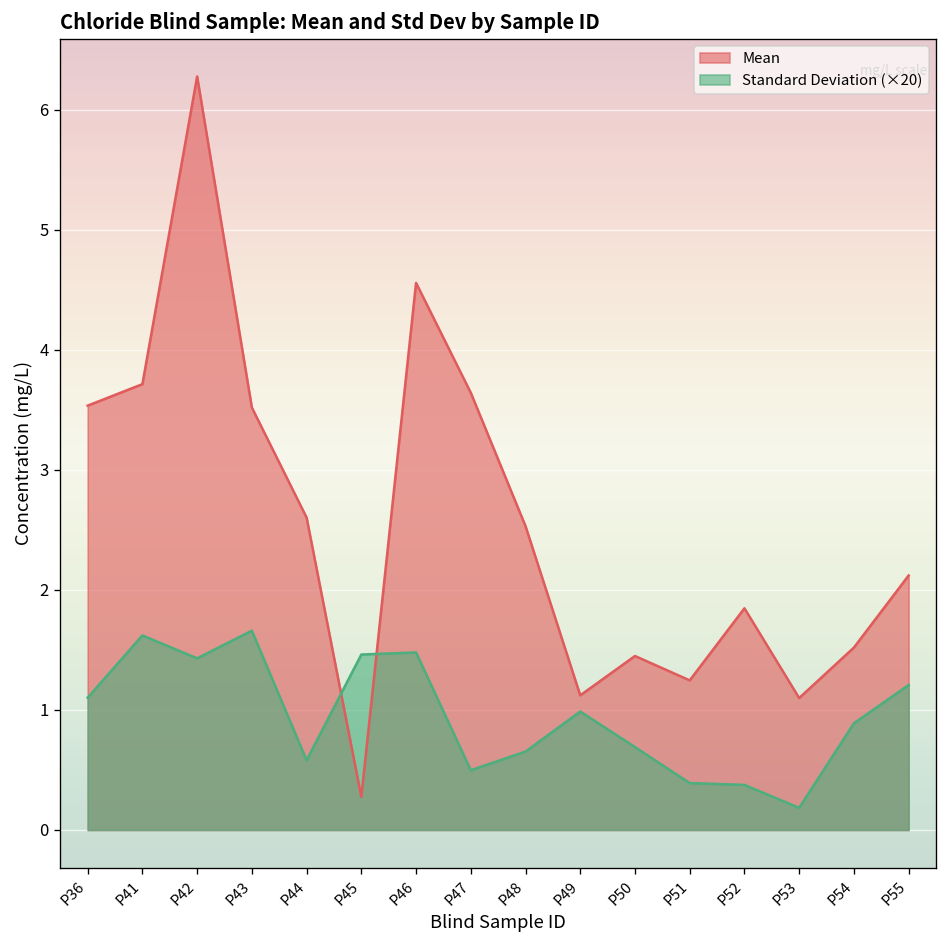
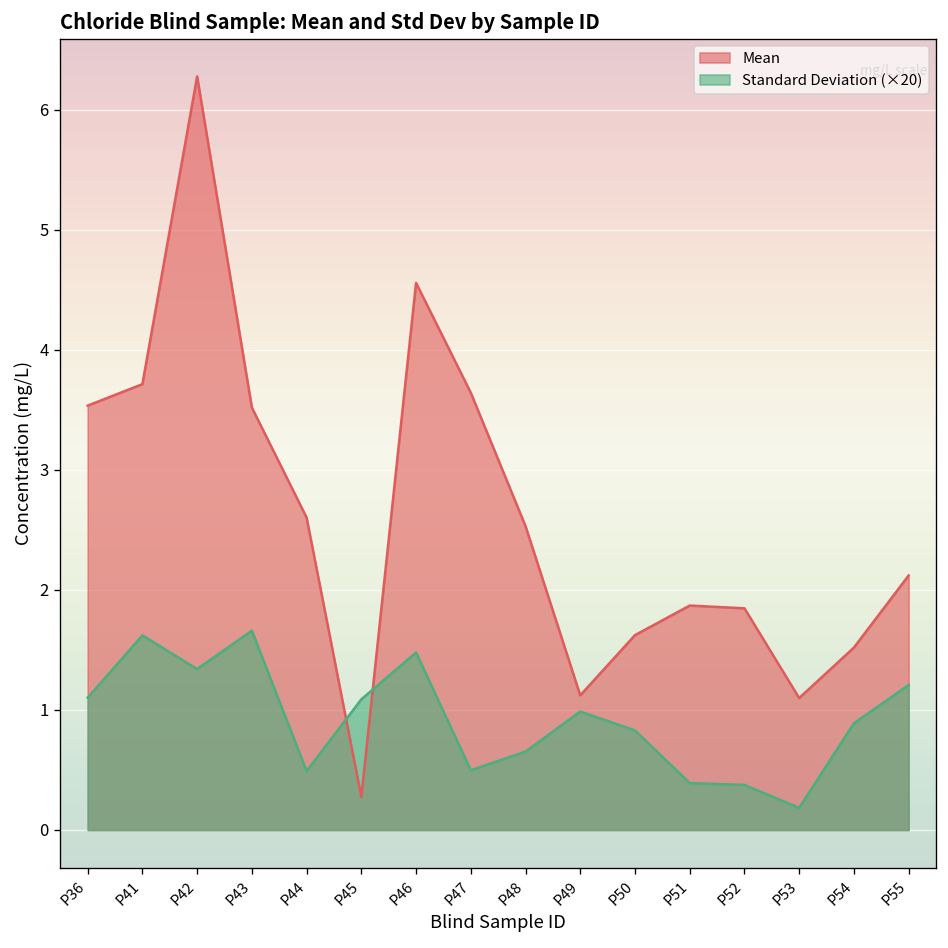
  {
    "Mean": {
      "P36": 3.54,
      "P41": 3.71,
      "P42": 6.28,
      "P43": 3.52,
      "P44": 2.60,
      "P45": 0.28,
      "P46": 4.56,
      "P47": 3.64,
      "P48": 2.53,
      "P49": 1.12,
-     "P50": 1.45,
-     "P51": 1.25,
+     "P50": 1.62,
+     "P51": 1.87,
      "P52": 1.85,
      "P53": 1.10,
      "P54": 1.52,
      "P55": 2.12
    },
    "Standard Deviation (×20)": {
      "P36": 1.10,
      "P41": 1.62,
-     "P42": 1.43,
+     "P42": 1.34,
      "P43": 1.66,
-     "P44": 0.58,
-     "P45": 1.46,
+     "P44": 0.49,
+     "P45": 1.09,
      "P46": 1.48,
      "P47": 0.50,
      "P48": 0.65,
      "P49": 0.99,
-     "P50": 0.69,
+     "P50": 0.83,
      "P51": 0.39,
      "P52": 0.38,
      "P53": 0.18,
      "P54": 0.89,
      "P55": 1.21
    }
  }
